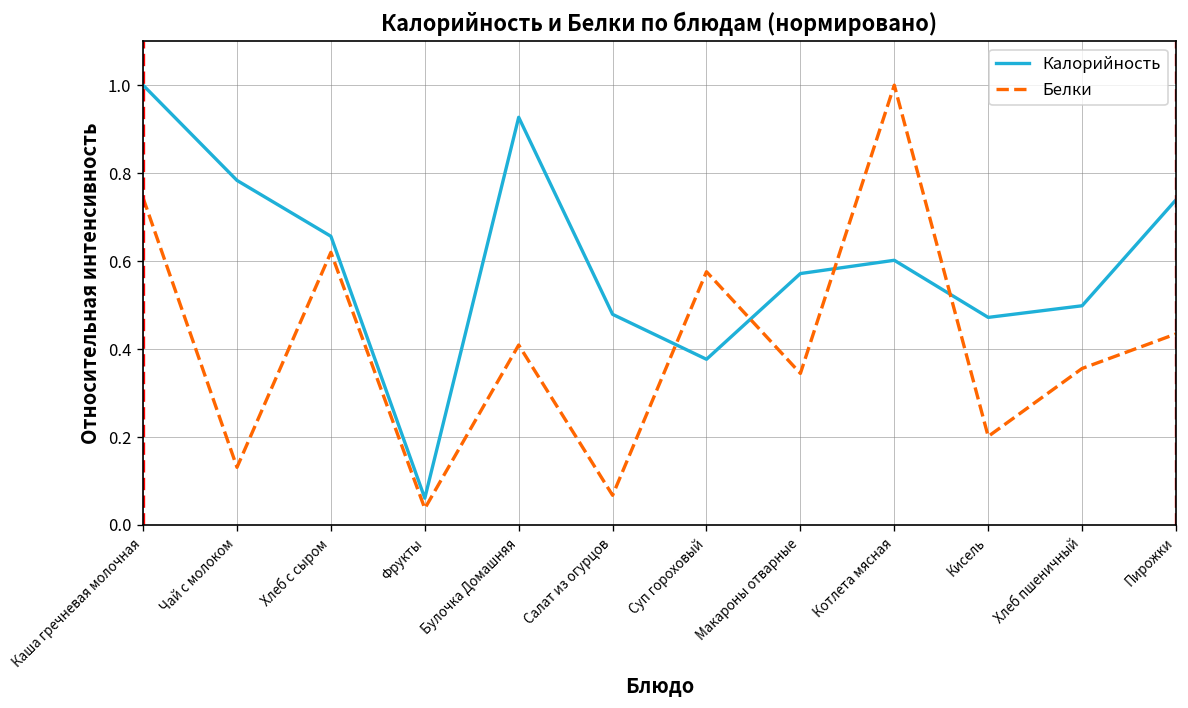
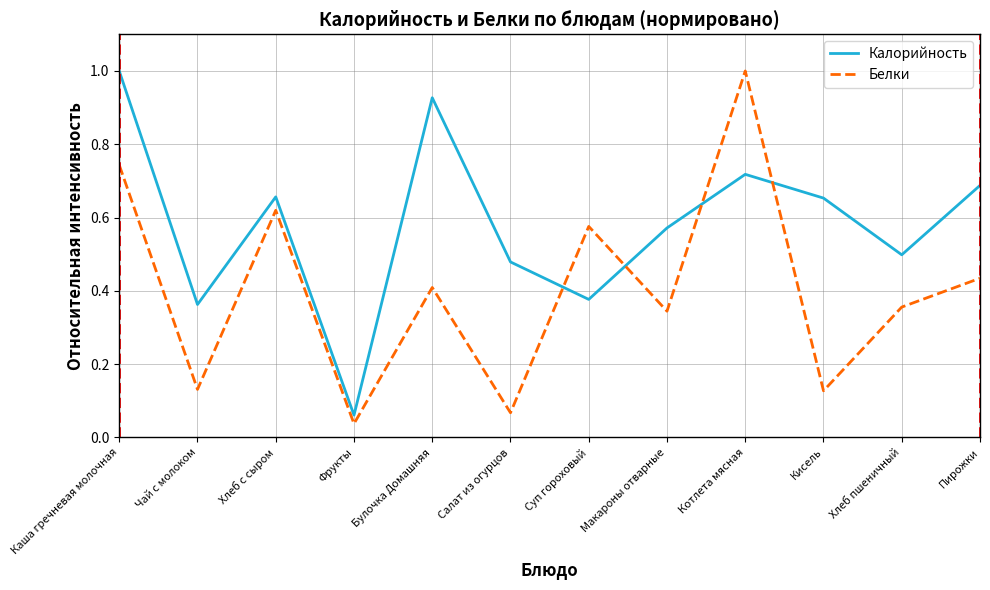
  {
    "Калорийность": {
      "Каша гречневая молочная": 1.00,
-     "Чай с молоком": 0.78,
+     "Чай с молоком": 0.36,
      "Хлеб с сыром": 0.66,
      "Фрукты": 0.06,
      "Булочка Домашняя": 0.93,
      "Салат из огурцов": 0.48,
      "Суп гороховый": 0.38,
      "Макароны отварные": 0.57,
-     "Котлета мясная": 0.60,
-     "Кисель": 0.47,
+     "Котлета мясная": 0.72,
+     "Кисель": 0.65,
      "Хлеб пшеничный": 0.50,
-     "Пирожки": 0.74
+     "Пирожки": 0.69
    },
    "Белки": {
      "Каша гречневая молочная": 0.74,
      "Чай с молоком": 0.13,
      "Хлеб с сыром": 0.62,
      "Фрукты": 0.04,
      "Булочка Домашняя": 0.41,
      "Салат из огурцов": 0.07,
      "Суп гороховый": 0.58,
      "Макароны отварные": 0.34,
      "Котлета мясная": 1.00,
-     "Кисель": 0.20,
+     "Кисель": 0.13,
      "Хлеб пшеничный": 0.36,
      "Пирожки": 0.43
    }
  }
